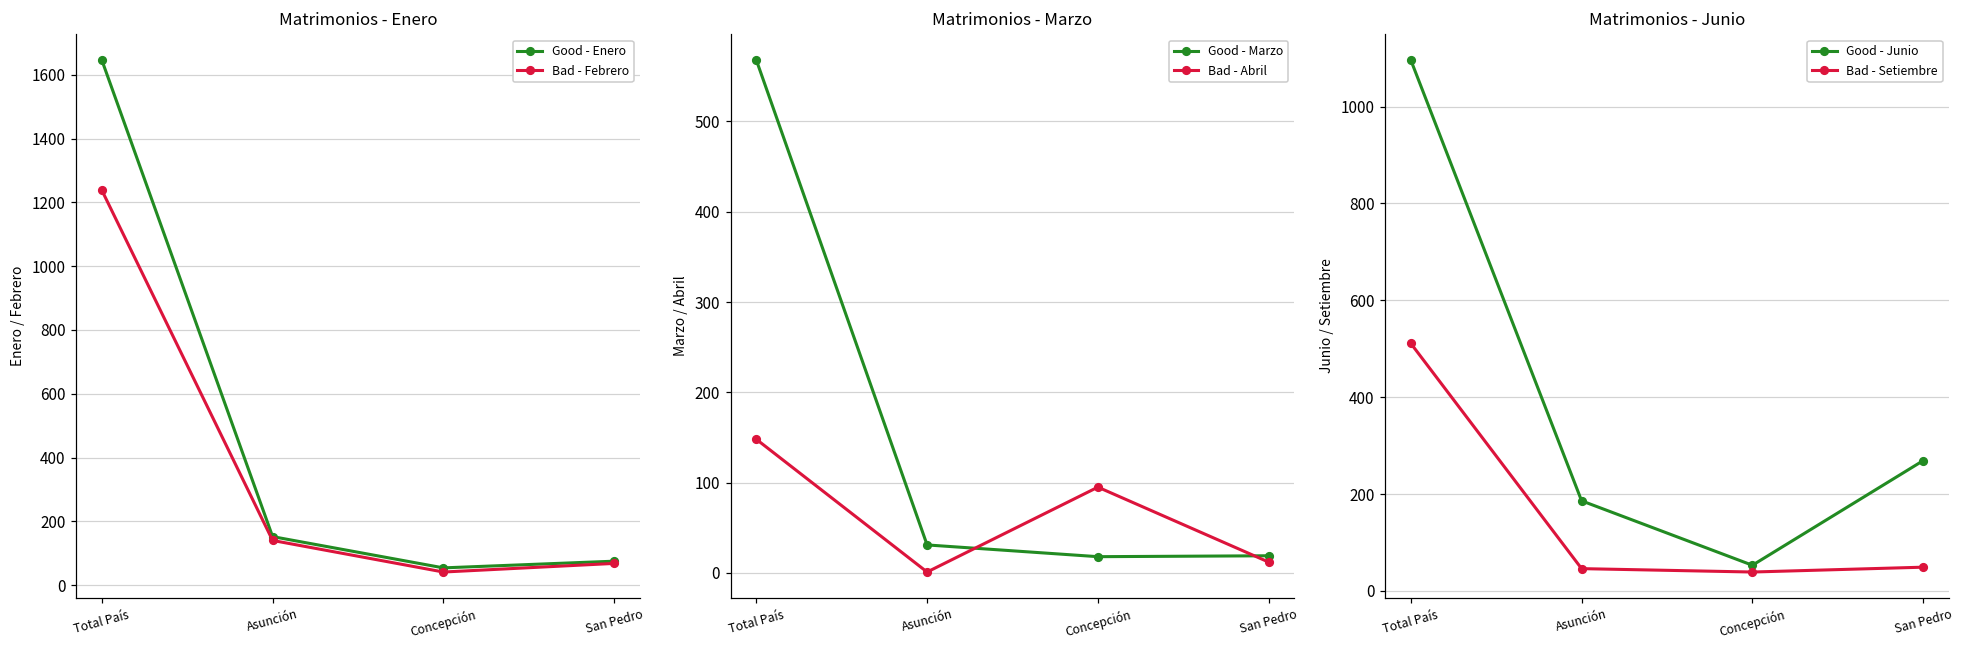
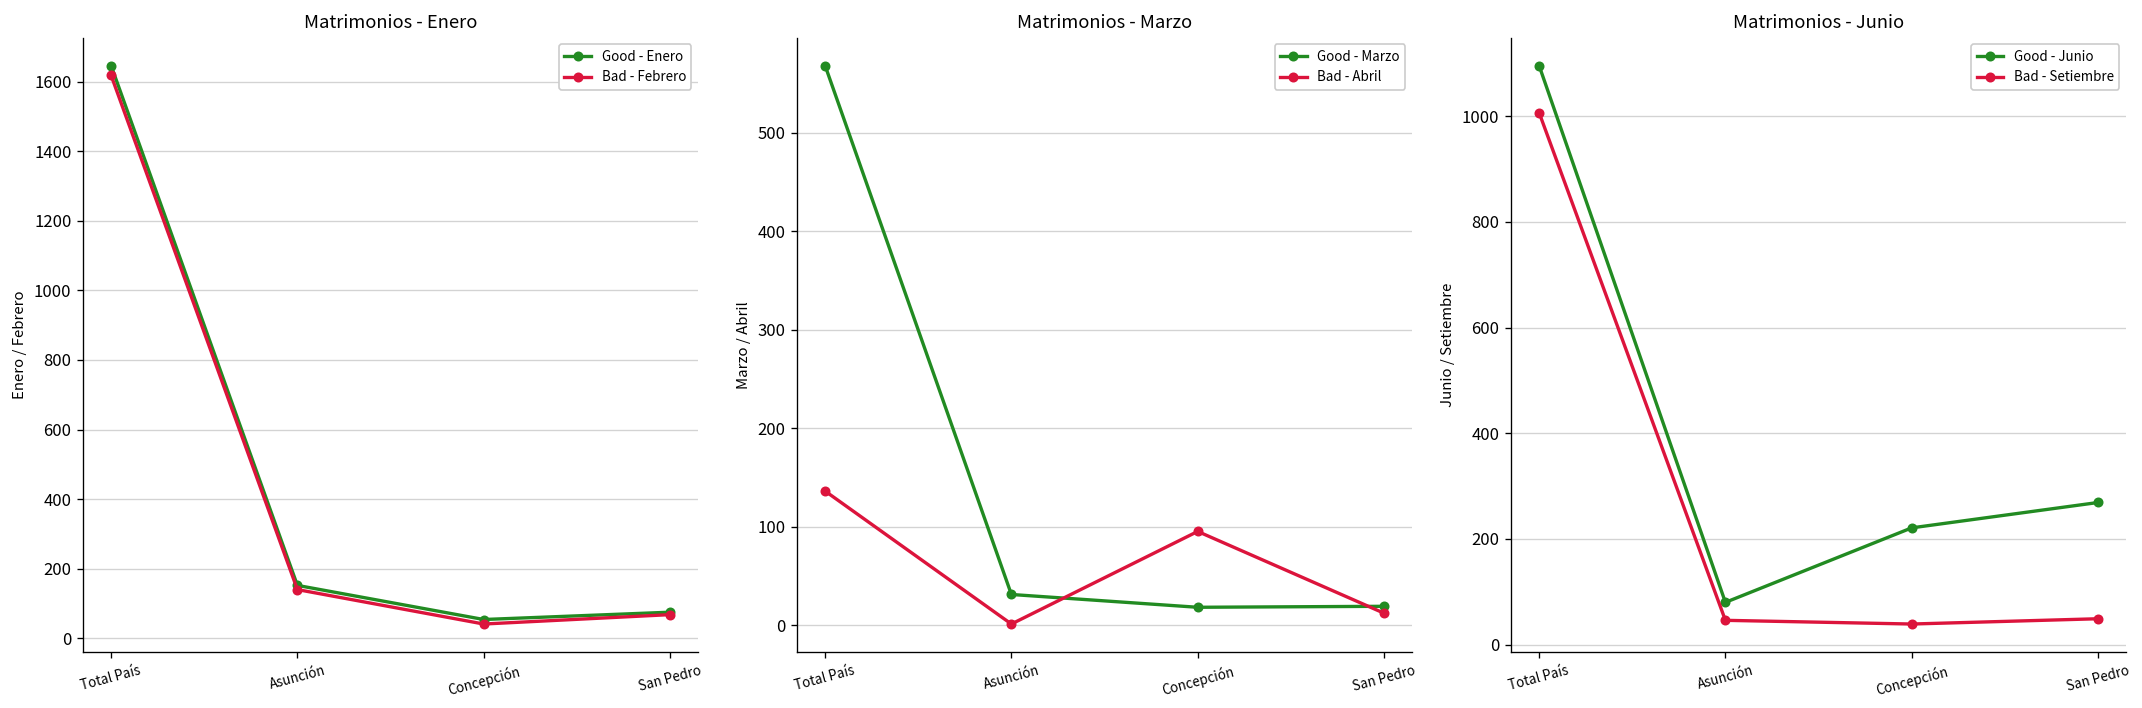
  {
    "Matrimonios - Enero": {
      "Good - Enero": {
        "Total País": 1650,
        "Asunción": 150,
        "Concepción": 50
      },
      "Bad - Febrero": {
-       "Total País": 1240,
+       "Total País": 1620,
        "Asunción": 140,
        "Concepción": 40
      }
    },
    "Matrimonios - Marzo": {
      "Good - Marzo": {
        "Total País": 570,
        "Asunción": 30,
        "Concepción": 20,
        "San Pedro": 20
      },
      "Bad - Abril": {
-       "Total País": 150,
+       "Total País": 140,
        "Asunción": 0,
        "Concepción": 100,
        "San Pedro": 10
      }
    },
    "Matrimonios - Junio": {
      "Good - Junio": {
        "Total País": 1100,
-       "Asunción": 190,
-       "Concepción": 50,
+       "Asunción": 80,
+       "Concepción": 220,
        "San Pedro": 270
      },
      "Bad - Setiembre": {
-       "Total País": 510,
+       "Total País": 1010,
        "Asunción": 50,
        "Concepción": 40,
        "San Pedro": 50
      }
    }
  }
